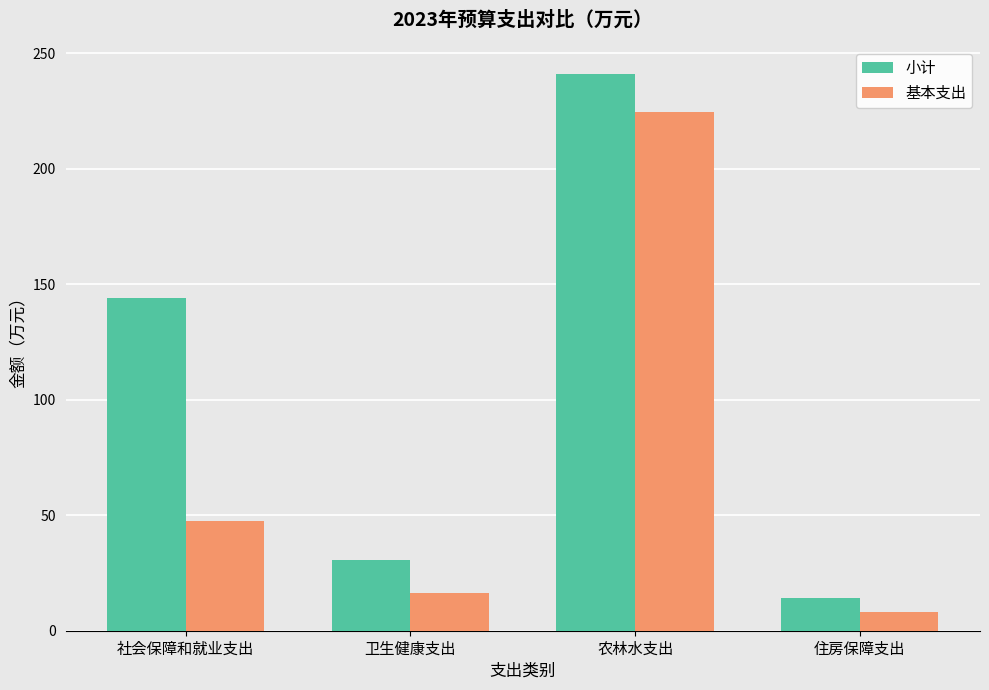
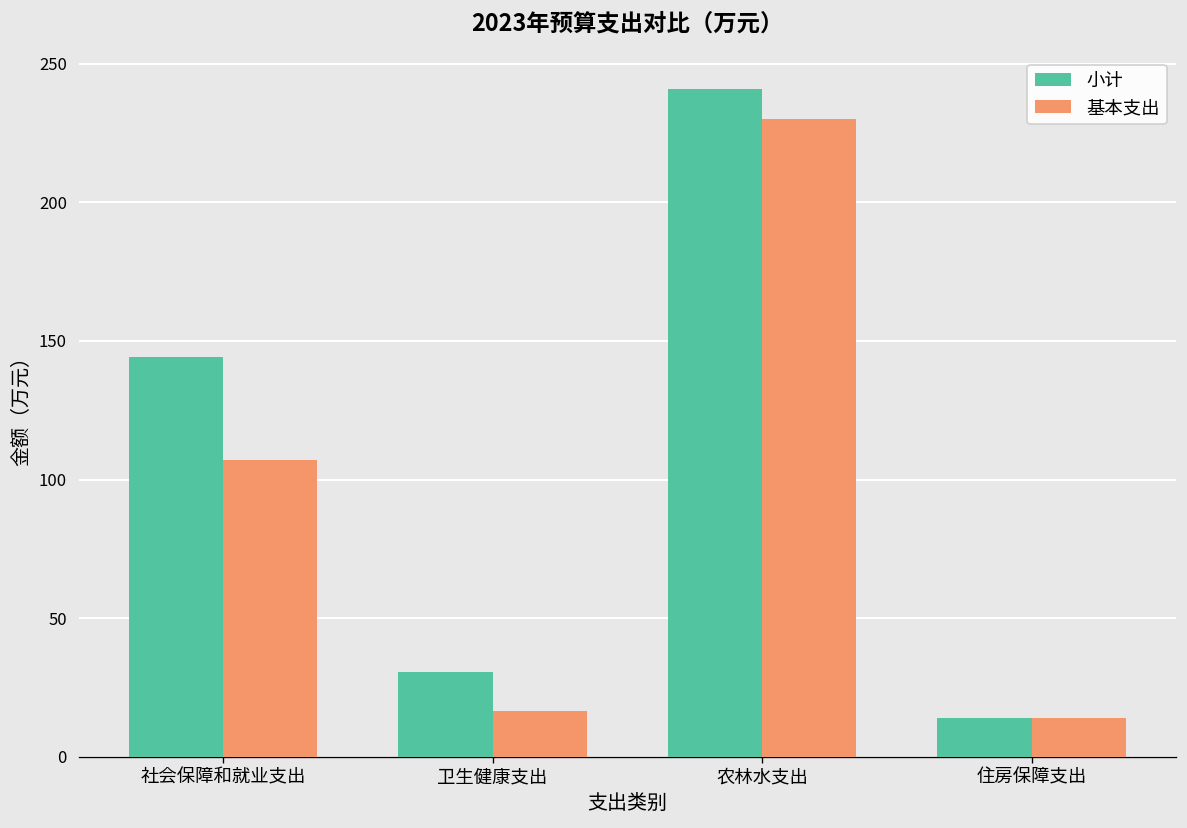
  {
    "小计": {
      "社会保障和就业支出": 144,
      "卫生健康支出": 31,
      "农林水支出": 241,
      "住房保障支出": 14
    },
    "基本支出": {
-     "社会保障和就业支出": 47,
+     "社会保障和就业支出": 107,
      "卫生健康支出": 16,
-     "农林水支出": 224,
-     "住房保障支出": 8
+     "农林水支出": 230,
+     "住房保障支出": 14
    }
  }
